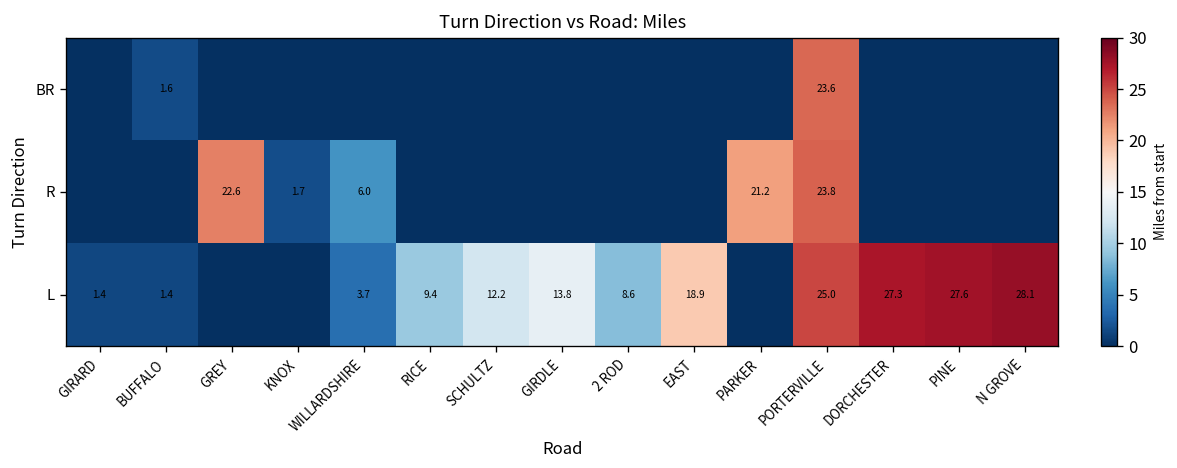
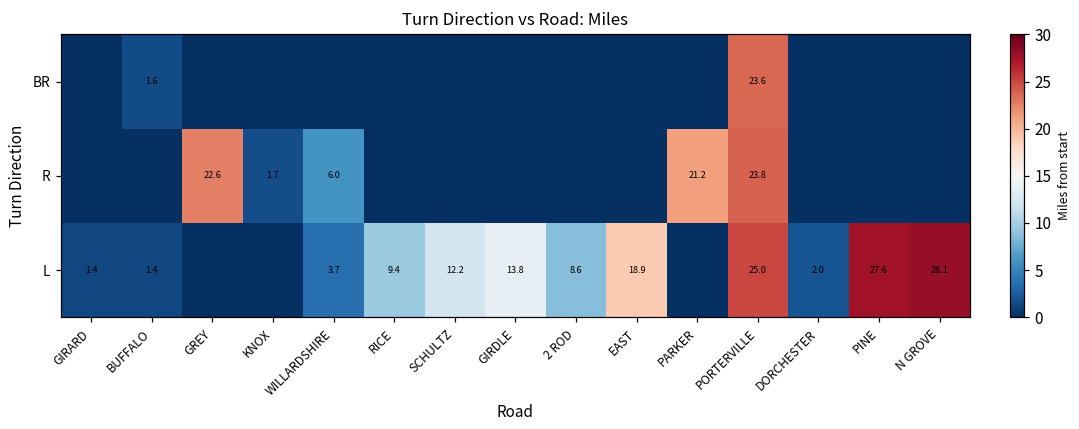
  {
    "BR": {
      "BUFFALO": 1.6,
      "PORTERVILLE": 23.6
    },
    "R": {
      "GREY": 22.6,
      "KNOX": 1.7,
      "WILLARDSHIRE": 6.0,
      "PARKER": 21.2,
      "PORTERVILLE": 23.8
    },
    "L": {
      "GIRARD": 1.4,
      "BUFFALO": 1.4,
      "WILLARDSHIRE": 3.7,
      "RICE": 9.4,
      "SCHULTZ": 12.2,
      "GIRDLE": 13.8,
      "2 ROD": 8.6,
      "EAST": 18.9,
      "PORTERVILLE": 25.0,
-     "DORCHESTER": 27.3,
+     "DORCHESTER": 2.0,
      "PINE": 27.6,
      "N GROVE": 28.1
    }
  }
